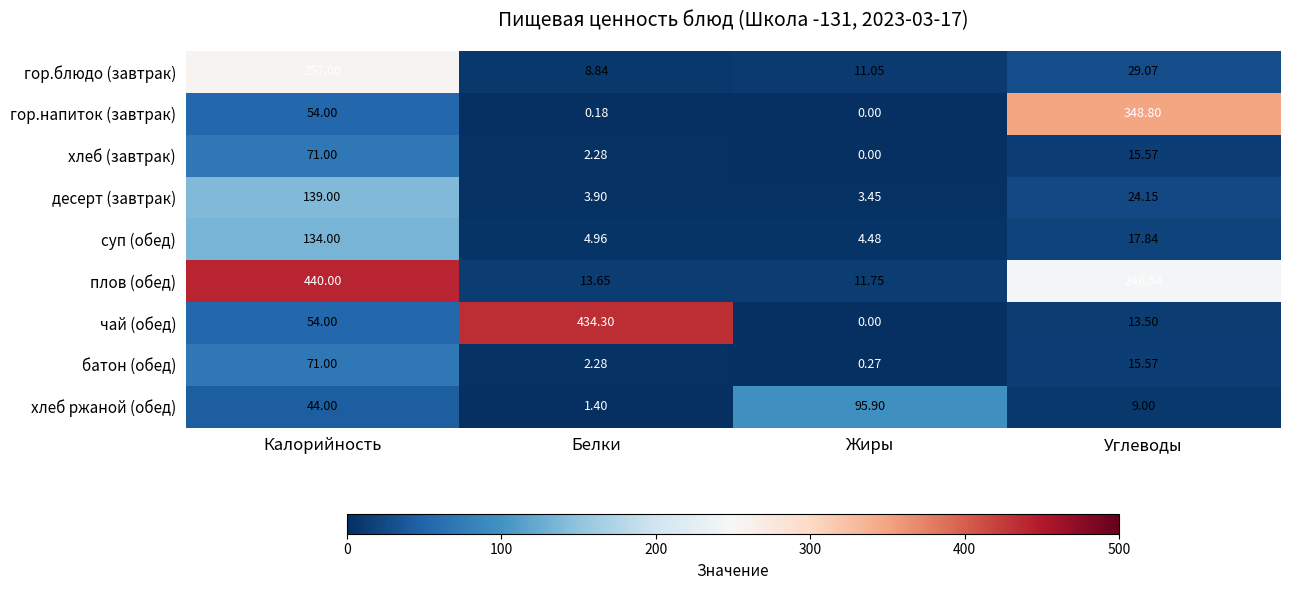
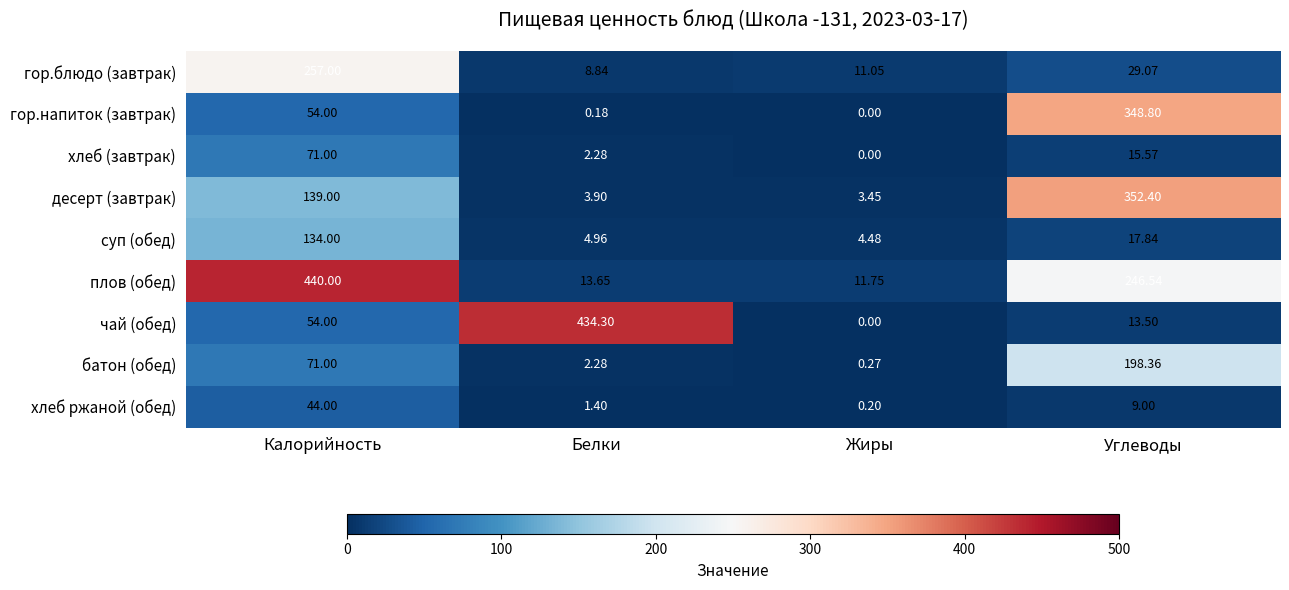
  {
    "гор.блюдо (завтрак)": {
      "Белки": 8.84,
      "Жиры": 11.05,
      "Углеводы": 29.07
    },
    "гор.напиток (завтрак)": {
      "Калорийность": 54.00,
      "Белки": 0.18,
      "Жиры": 0.00,
      "Углеводы": 348.80
    },
    "хлеб (завтрак)": {
      "Калорийность": 71.00,
      "Белки": 2.28,
      "Жиры": 0.00,
      "Углеводы": 15.57
    },
    "десерт (завтрак)": {
      "Калорийность": 139.00,
      "Белки": 3.90,
      "Жиры": 3.45,
-     "Углеводы": 24.15
+     "Углеводы": 352.40
    },
    "суп (обед)": {
      "Калорийность": 134.00,
      "Белки": 4.96,
      "Жиры": 4.48,
      "Углеводы": 17.84
    },
    "плов (обед)": {
      "Калорийность": 440.00,
      "Белки": 13.65,
      "Жиры": 11.75
    },
    "чай (обед)": {
      "Калорийность": 54.00,
      "Белки": 434.30,
      "Жиры": 0.00,
      "Углеводы": 13.50
    },
    "батон (обед)": {
      "Калорийность": 71.00,
      "Белки": 2.28,
      "Жиры": 0.27,
-     "Углеводы": 15.57
+     "Углеводы": 198.36
    },
    "хлеб ржаной (обед)": {
      "Калорийность": 44.00,
      "Белки": 1.40,
-     "Жиры": 95.90,
+     "Жиры": 0.20,
      "Углеводы": 9.00
    }
  }
